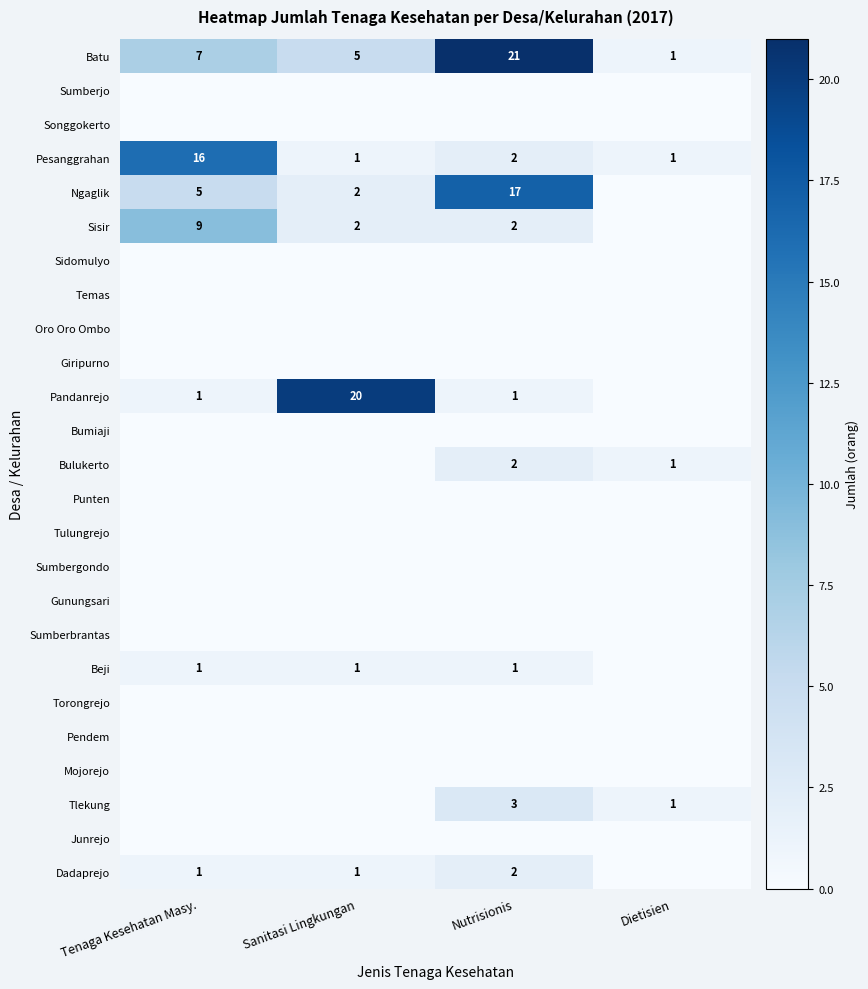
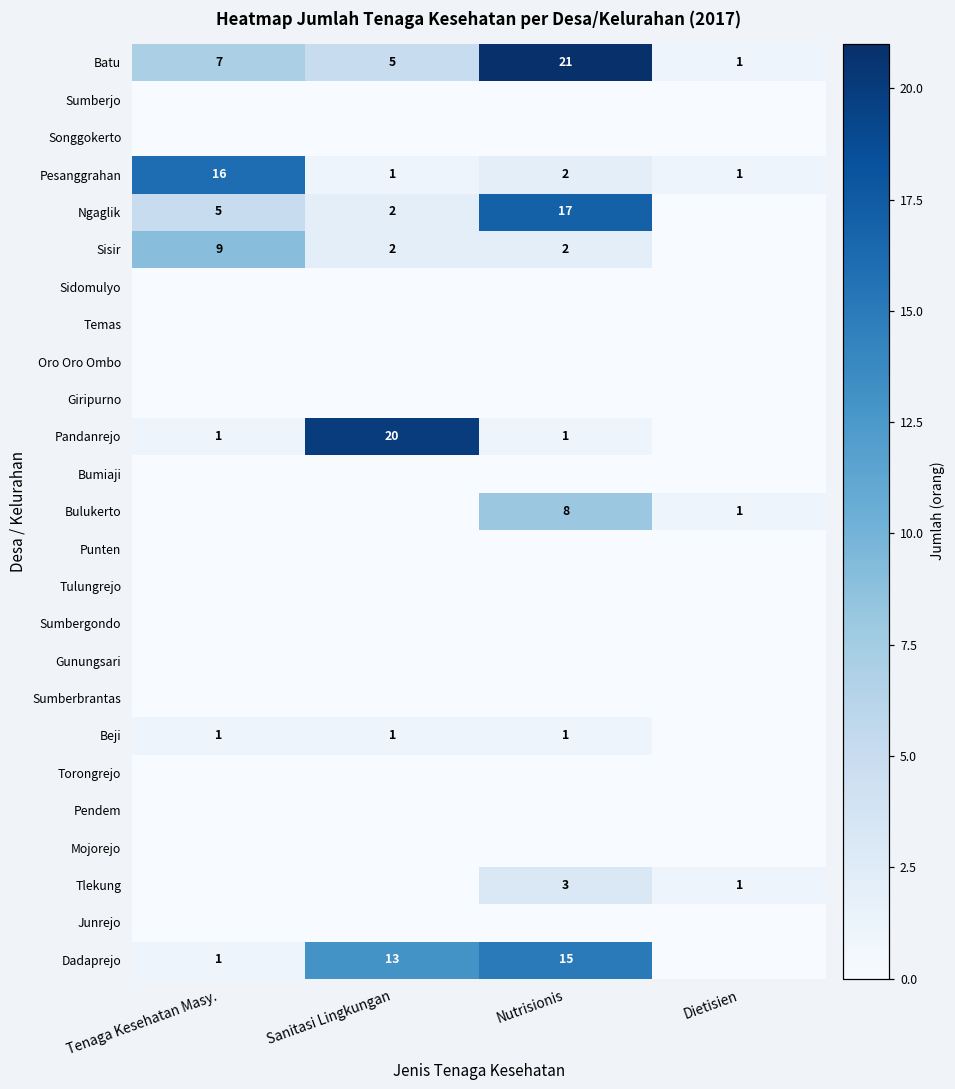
  {
    "Batu": {
      "Tenaga Kesehatan Masy.": 7,
      "Sanitasi Lingkungan": 5,
      "Nutrisionis": 21,
      "Dietisien": 1
    },
    "Pesanggrahan": {
      "Tenaga Kesehatan Masy.": 16,
      "Sanitasi Lingkungan": 1,
      "Nutrisionis": 2,
      "Dietisien": 1
    },
    "Ngaglik": {
      "Tenaga Kesehatan Masy.": 5,
      "Sanitasi Lingkungan": 2,
      "Nutrisionis": 17
    },
    "Sisir": {
      "Tenaga Kesehatan Masy.": 9,
      "Sanitasi Lingkungan": 2,
      "Nutrisionis": 2
    },
    "Pandanrejo": {
      "Tenaga Kesehatan Masy.": 1,
      "Sanitasi Lingkungan": 20,
      "Nutrisionis": 1
    },
    "Bulukerto": {
-     "Nutrisionis": 2,
+     "Nutrisionis": 8,
      "Dietisien": 1
    },
    "Beji": {
      "Tenaga Kesehatan Masy.": 1,
      "Sanitasi Lingkungan": 1,
      "Nutrisionis": 1
    },
    "Tlekung": {
      "Nutrisionis": 3,
      "Dietisien": 1
    },
    "Dadaprejo": {
      "Tenaga Kesehatan Masy.": 1,
-     "Sanitasi Lingkungan": 1,
-     "Nutrisionis": 2
+     "Sanitasi Lingkungan": 13,
+     "Nutrisionis": 15
    }
  }
